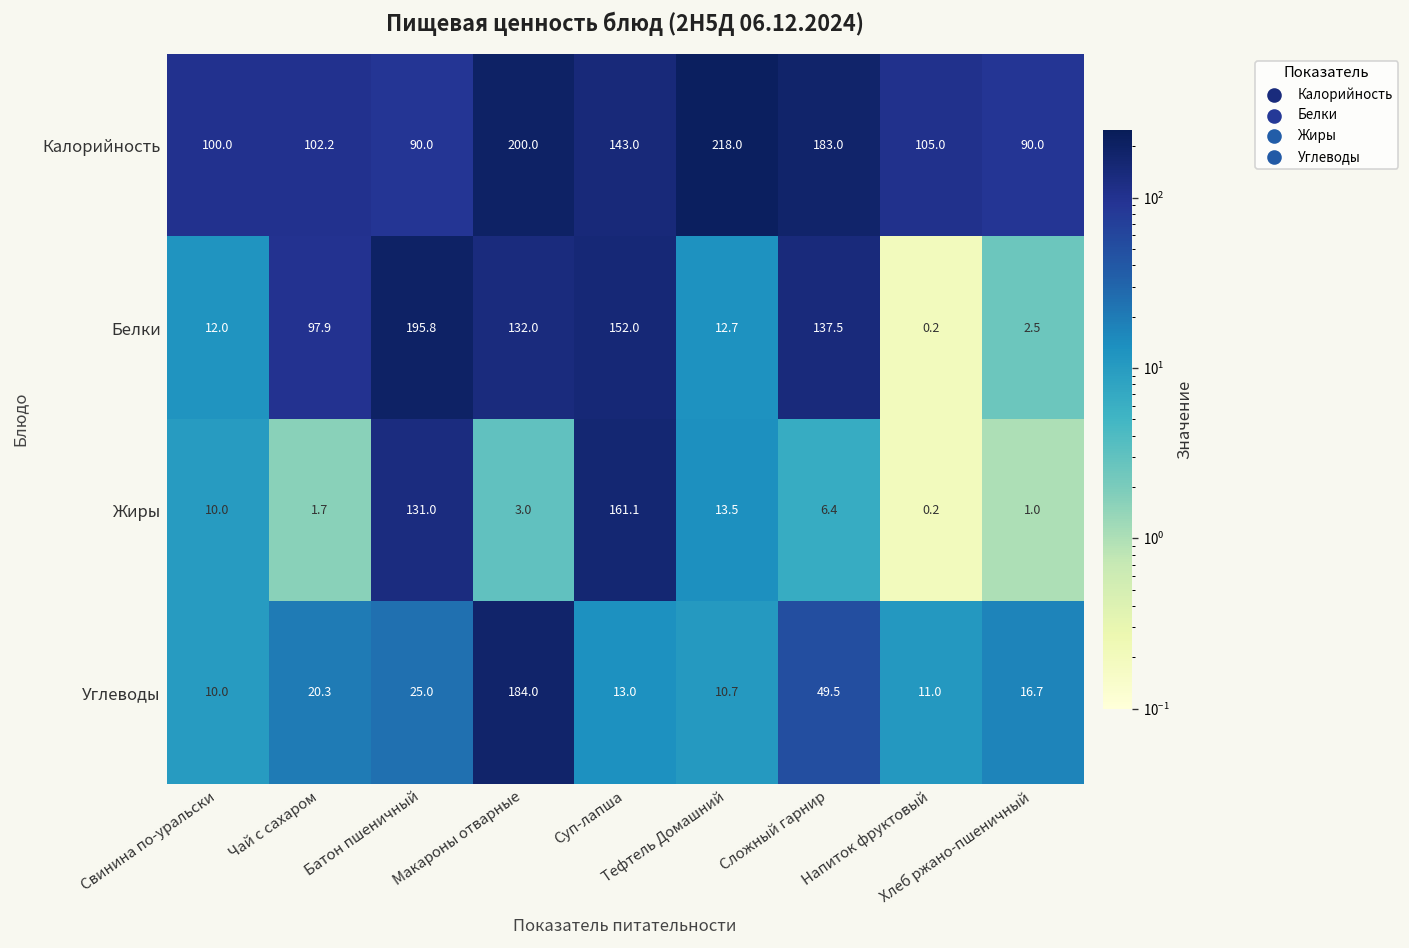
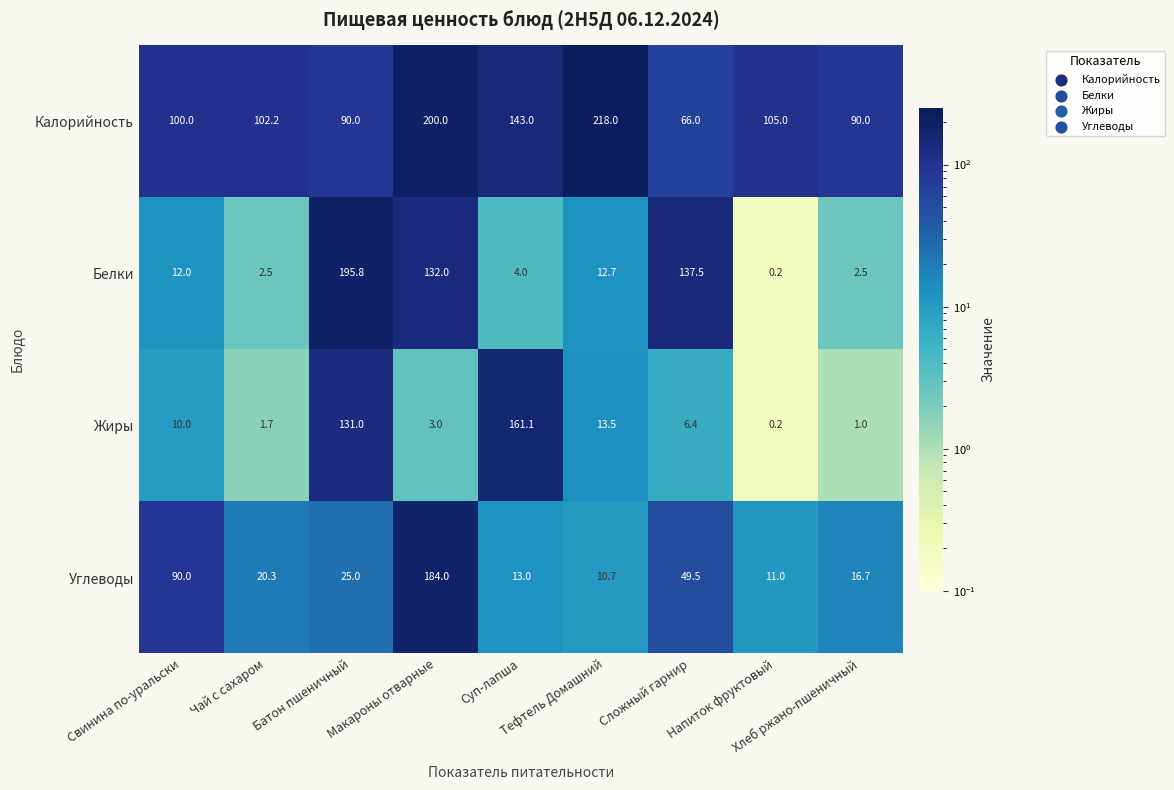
  {
    "Калорийность": {
      "Свинина по-уральски": 100.0,
      "Чай с сахаром": 102.2,
      "Батон пшеничный": 90.0,
      "Макароны отварные": 200.0,
      "Суп-лапша": 143.0,
      "Тефтель Домашний": 218.0,
-     "Сложный гарнир": 183.0,
+     "Сложный гарнир": 66.0,
      "Напиток фруктовый": 105.0,
      "Хлеб ржано-пшеничный": 90.0
    },
    "Белки": {
      "Свинина по-уральски": 12.0,
-     "Чай с сахаром": 97.9,
+     "Чай с сахаром": 2.5,
      "Батон пшеничный": 195.8,
      "Макароны отварные": 132.0,
-     "Суп-лапша": 152.0,
+     "Суп-лапша": 4.0,
      "Тефтель Домашний": 12.7,
      "Сложный гарнир": 137.5,
      "Напиток фруктовый": 0.2,
      "Хлеб ржано-пшеничный": 2.5
    },
    "Жиры": {
      "Свинина по-уральски": 10.0,
      "Чай с сахаром": 1.7,
      "Батон пшеничный": 131.0,
      "Макароны отварные": 3.0,
      "Суп-лапша": 161.1,
      "Тефтель Домашний": 13.5,
      "Сложный гарнир": 6.4,
      "Напиток фруктовый": 0.2,
      "Хлеб ржано-пшеничный": 1.0
    },
    "Углеводы": {
-     "Свинина по-уральски": 10.0,
+     "Свинина по-уральски": 90.0,
      "Чай с сахаром": 20.3,
      "Батон пшеничный": 25.0,
      "Макароны отварные": 184.0,
      "Суп-лапша": 13.0,
      "Тефтель Домашний": 10.7,
      "Сложный гарнир": 49.5,
      "Напиток фруктовый": 11.0,
      "Хлеб ржано-пшеничный": 16.7
    }
  }
